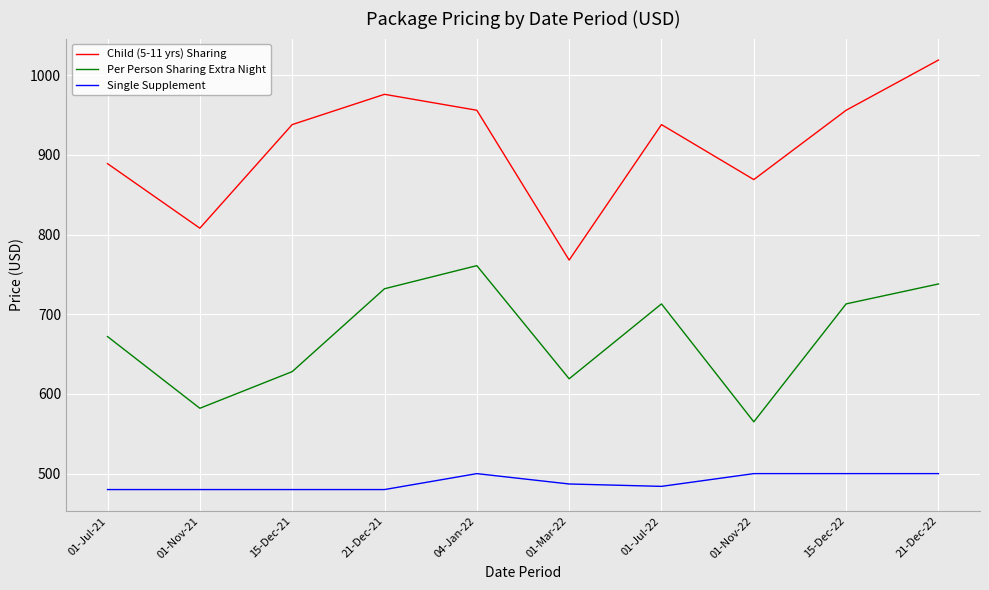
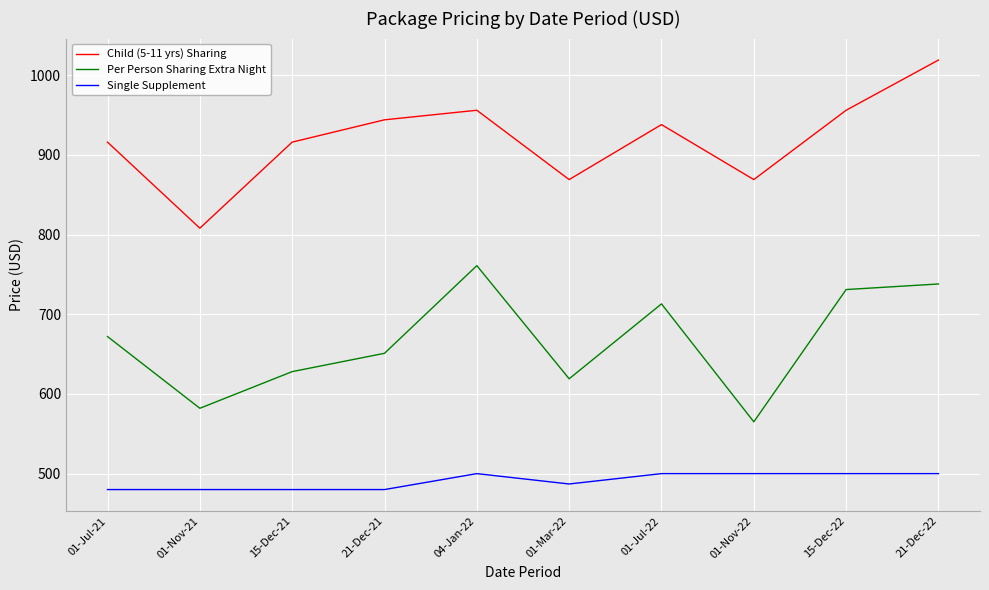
  {
    "Child (5-11 yrs) Sharing": {
-     "01-Jul-21": 890,
+     "01-Jul-21": 920,
      "01-Nov-21": 810,
-     "15-Dec-21": 940,
-     "21-Dec-21": 980,
+     "15-Dec-21": 920,
+     "21-Dec-21": 940,
      "04-Jan-22": 960,
-     "01-Mar-22": 770,
+     "01-Mar-22": 870,
      "01-Jul-22": 940,
      "01-Nov-22": 870,
      "15-Dec-22": 960,
      "21-Dec-22": 1020
    },
    "Per Person Sharing Extra Night": {
      "01-Jul-21": 670,
      "01-Nov-21": 580,
      "15-Dec-21": 630,
-     "21-Dec-21": 730,
+     "21-Dec-21": 650,
      "04-Jan-22": 760,
      "01-Mar-22": 620,
      "01-Jul-22": 710,
      "01-Nov-22": 570,
-     "15-Dec-22": 710,
+     "15-Dec-22": 730,
      "21-Dec-22": 740
    },
    "Single Supplement": {
      "01-Jul-21": 480,
      "01-Nov-21": 480,
      "15-Dec-21": 480,
      "21-Dec-21": 480,
      "04-Jan-22": 500,
      "01-Mar-22": 490,
-     "01-Jul-22": 480,
+     "01-Jul-22": 500,
      "01-Nov-22": 500,
      "15-Dec-22": 500,
      "21-Dec-22": 500
    }
  }
